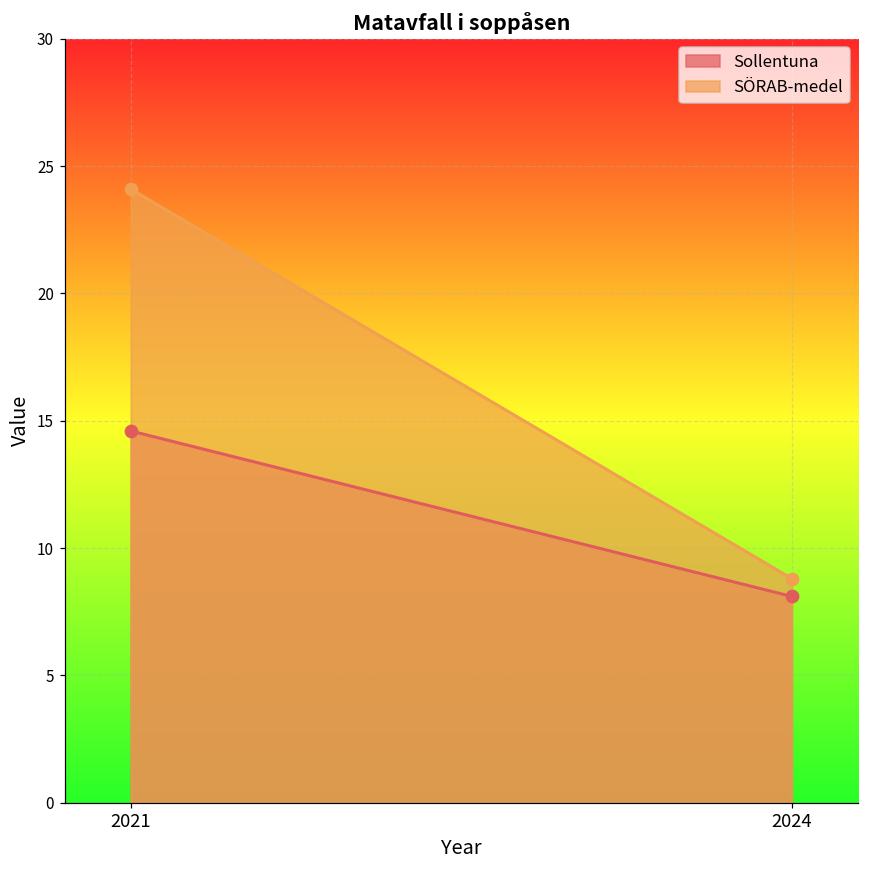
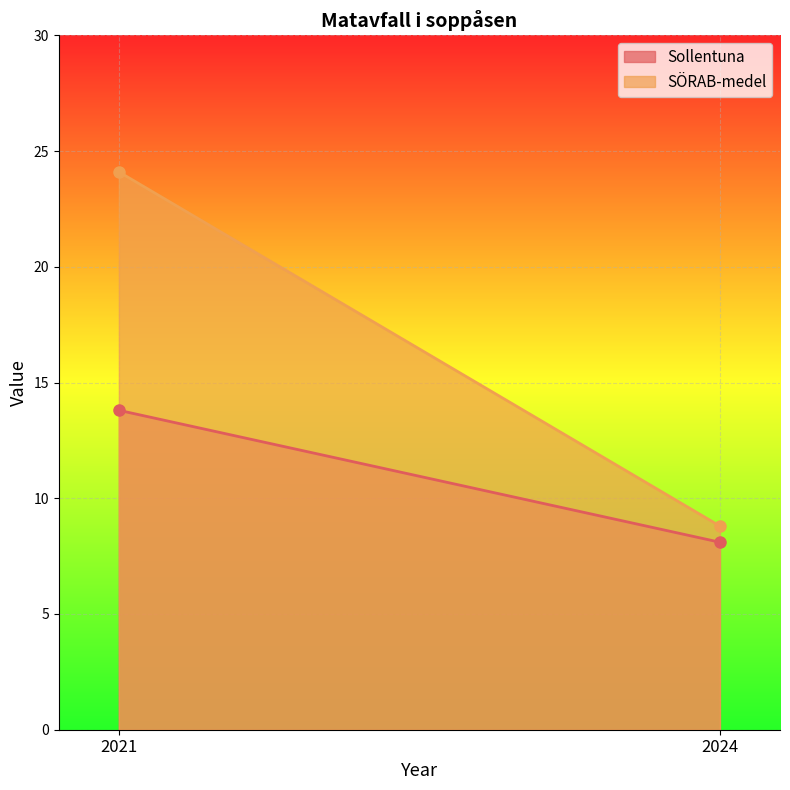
  {
    "Sollentuna": {
-     "2021": 14.6,
+     "2021": 13.8,
      "2024": 8.1
    },
    "SÖRAB-medel": {
      "2021": 24.1,
      "2024": 8.8
    }
  }
